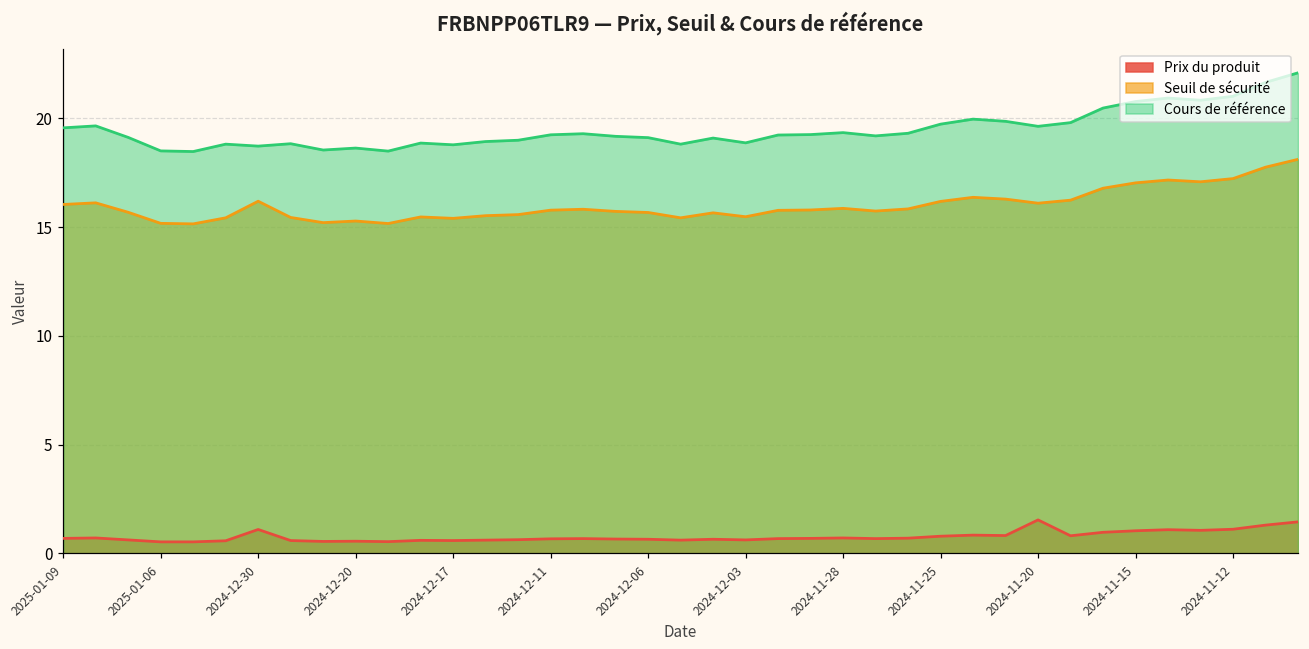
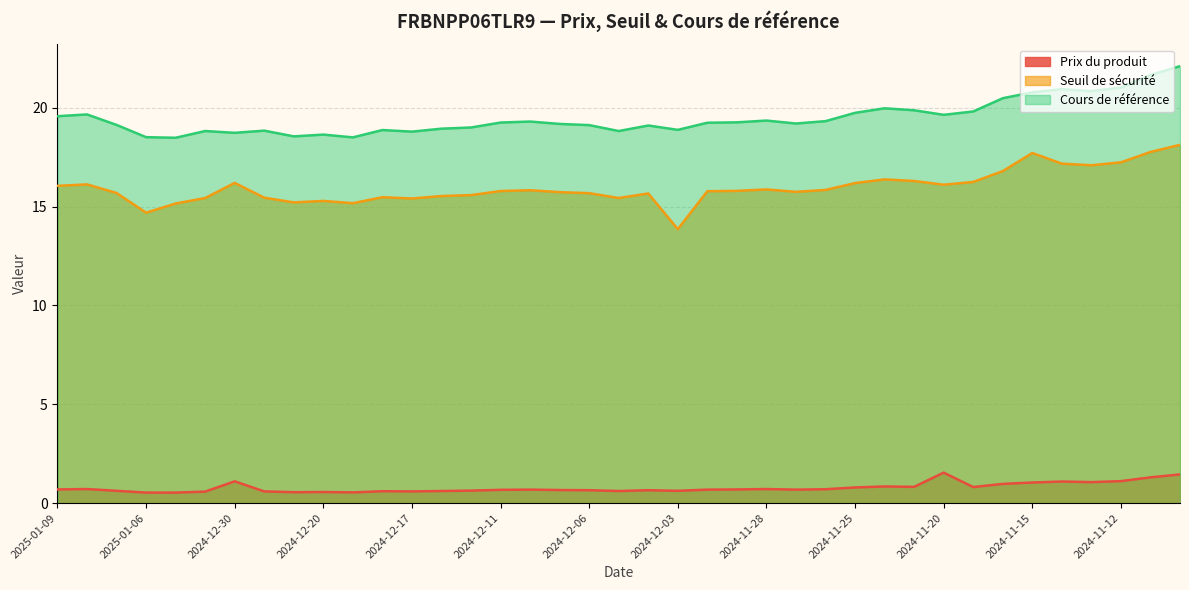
  {
    "Prix du produit": {
      "2025-01-09": 0.7,
      "2025-01-06": 0.5,
      "2024-12-30": 1.1,
      "2024-12-20": 0.6,
      "2024-12-17": 0.6,
      "2024-12-11": 0.7,
      "2024-12-06": 0.7,
      "2024-12-03": 0.6,
      "2024-11-28": 0.7,
      "2024-11-25": 0.8,
      "2024-11-20": 1.5,
      "2024-11-15": 1.0,
      "2024-11-12": 1.1
    },
    "Seuil de sécurité": {
      "2025-01-09": 16.0,
-     "2025-01-06": 15.2,
+     "2025-01-06": 14.7,
      "2024-12-30": 16.2,
      "2024-12-20": 15.3,
      "2024-12-17": 15.4,
      "2024-12-11": 15.8,
      "2024-12-06": 15.7,
-     "2024-12-03": 15.5,
+     "2024-12-03": 13.9,
      "2024-11-28": 15.9,
      "2024-11-25": 16.2,
      "2024-11-20": 16.1,
-     "2024-11-15": 17.0,
+     "2024-11-15": 17.7,
      "2024-11-12": 17.2
    },
    "Cours de référence": {
      "2025-01-09": 19.6,
      "2025-01-06": 18.5,
      "2024-12-30": 18.7,
      "2024-12-20": 18.6,
      "2024-12-17": 18.8,
      "2024-12-11": 19.3,
      "2024-12-06": 19.1,
      "2024-12-03": 18.9,
      "2024-11-28": 19.4,
      "2024-11-25": 19.7,
      "2024-11-20": 19.6
    }
  }
